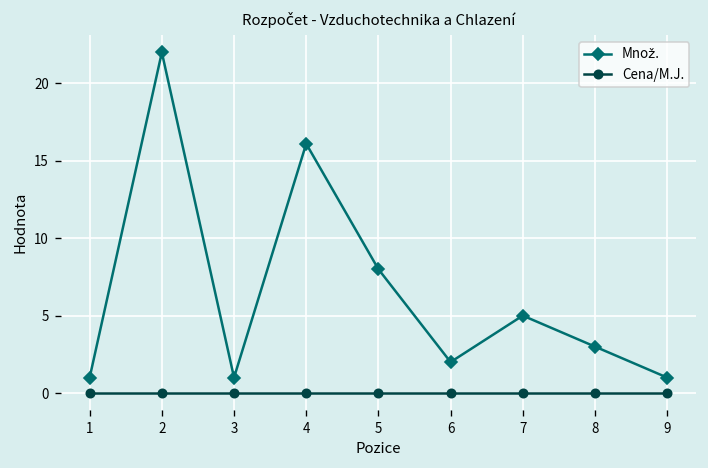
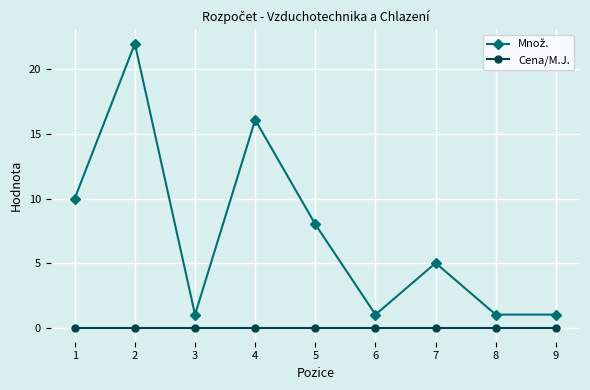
  {
    "Množ.": {
-     "1": 1,
+     "1": 10,
      "2": 22,
      "3": 1,
      "4": 16,
      "5": 8,
-     "6": 2,
+     "6": 1,
      "7": 5,
-     "8": 3,
+     "8": 1,
      "9": 1
    },
    "Cena/M.J.": {
      "1": 0,
      "2": 0,
      "3": 0,
      "4": 0,
      "5": 0,
      "6": 0,
      "7": 0,
      "8": 0,
      "9": 0
    }
  }
